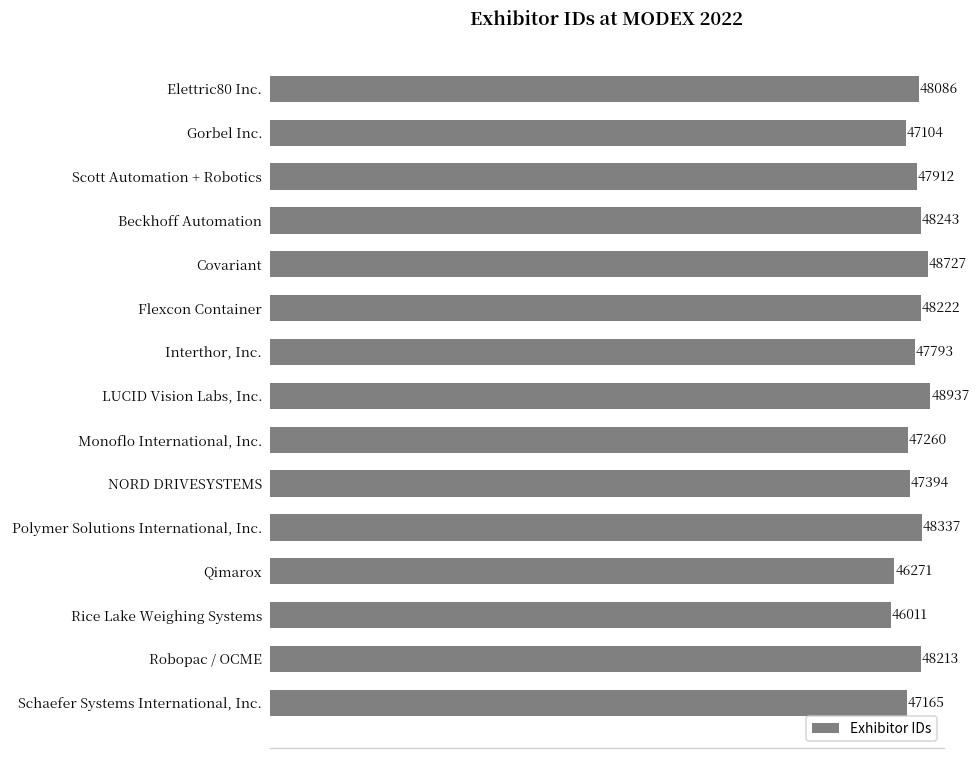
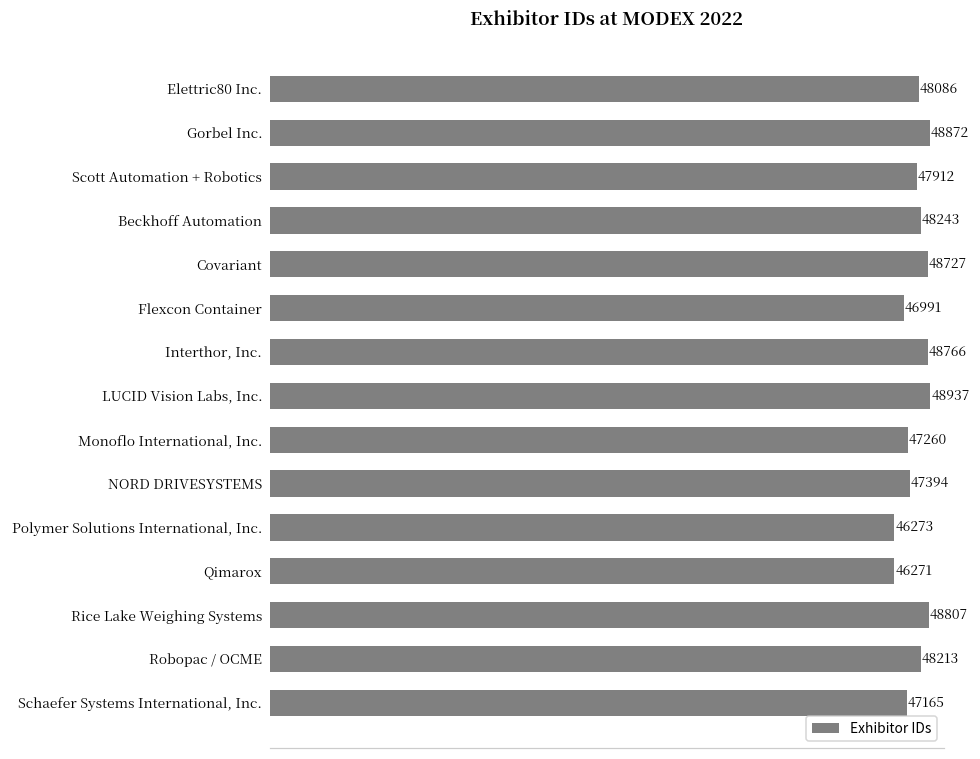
  {
    "Elettric80 Inc.": 48086,
-   "Gorbel Inc.": 47104,
+   "Gorbel Inc.": 48872,
    "Scott Automation + Robotics": 47912,
    "Beckhoff Automation": 48243,
    "Covariant": 48727,
-   "Flexcon Container": 48222,
-   "Interthor, Inc.": 47793,
+   "Flexcon Container": 46991,
+   "Interthor, Inc.": 48766,
    "LUCID Vision Labs, Inc.": 48937,
    "Monoflo International, Inc.": 47260,
    "NORD DRIVESYSTEMS": 47394,
-   "Polymer Solutions International, Inc.": 48337,
+   "Polymer Solutions International, Inc.": 46273,
    "Qimarox": 46271,
-   "Rice Lake Weighing Systems": 46011,
+   "Rice Lake Weighing Systems": 48807,
    "Robopac / OCME": 48213,
    "Schaefer Systems International, Inc.": 47165
  }
